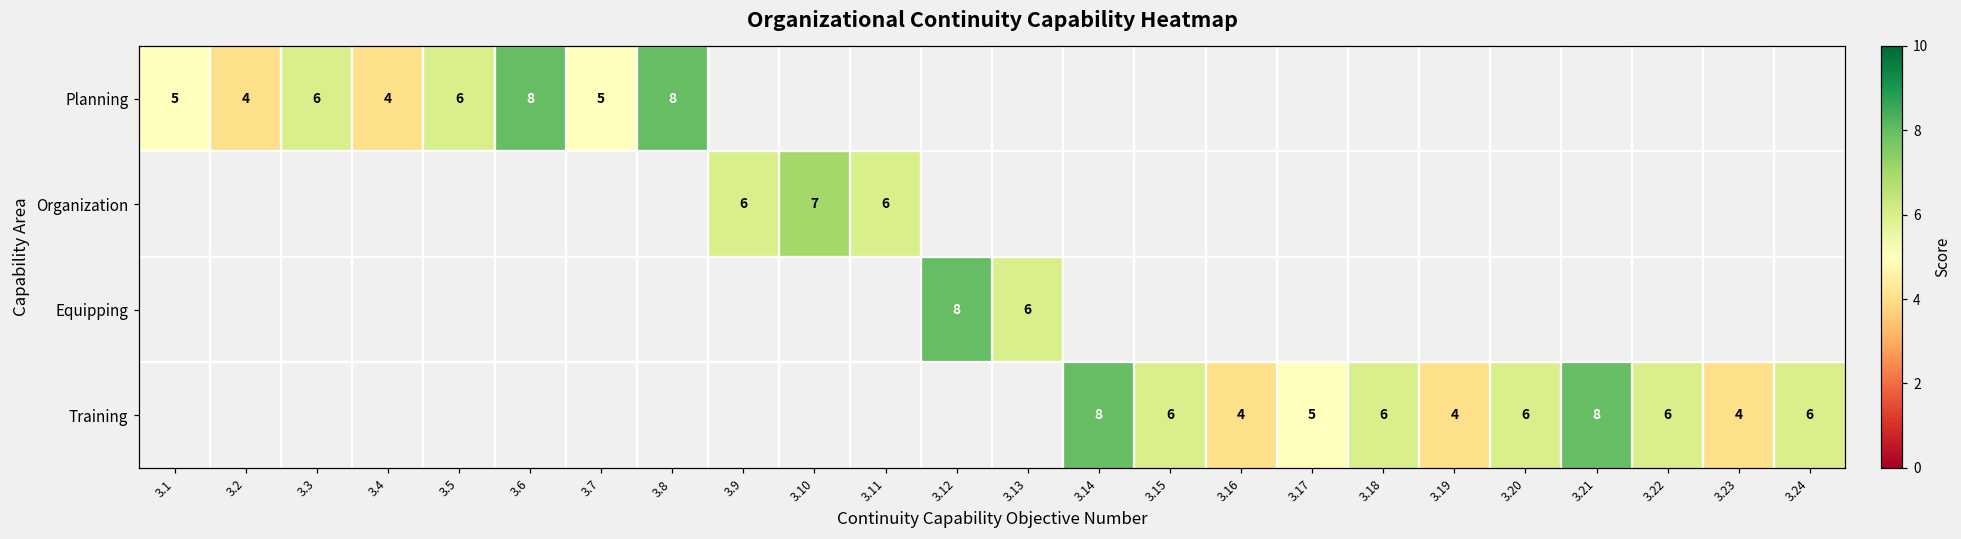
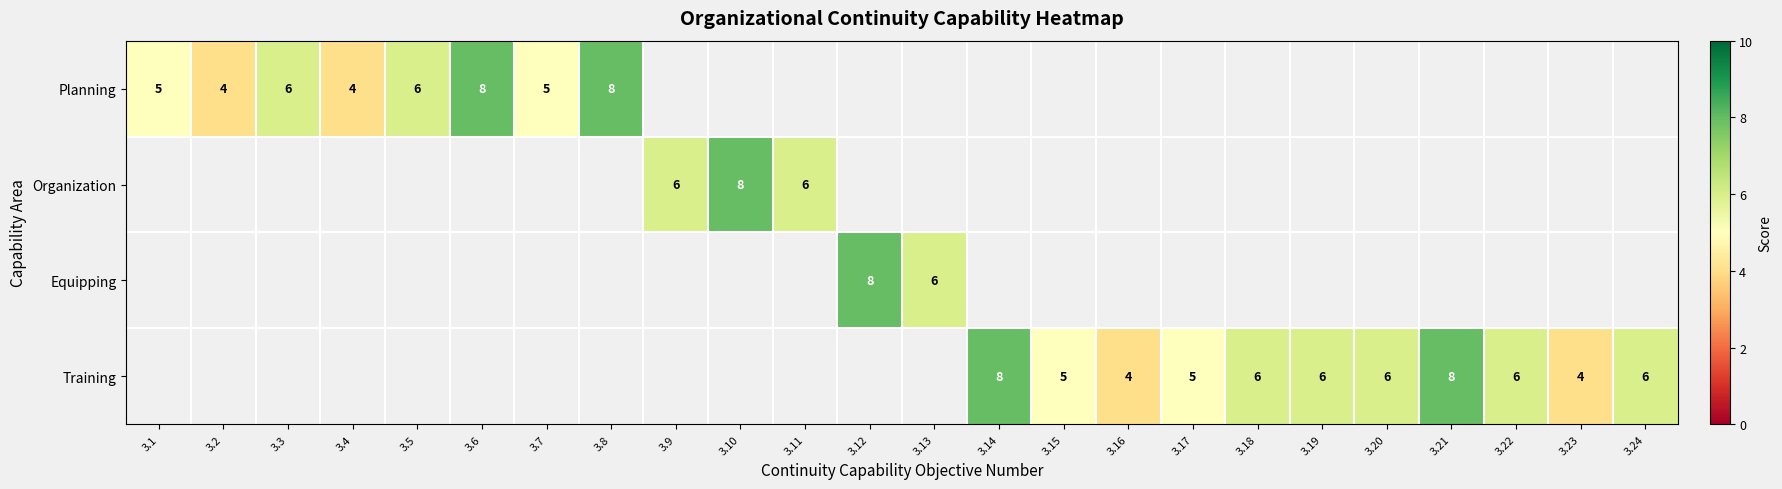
  {
    "Planning": {
      "3.1": 5,
      "3.2": 4,
      "3.3": 6,
      "3.4": 4,
      "3.5": 6,
      "3.6": 8,
      "3.7": 5,
      "3.8": 8
    },
    "Organization": {
      "3.9": 6,
-     "3.10": 7,
+     "3.10": 8,
      "3.11": 6
    },
    "Equipping": {
      "3.12": 8,
      "3.13": 6
    },
    "Training": {
      "3.14": 8,
-     "3.15": 6,
+     "3.15": 5,
      "3.16": 4,
      "3.17": 5,
      "3.18": 6,
-     "3.19": 4,
+     "3.19": 6,
      "3.20": 6,
      "3.21": 8,
      "3.22": 6,
      "3.23": 4,
      "3.24": 6
    }
  }
